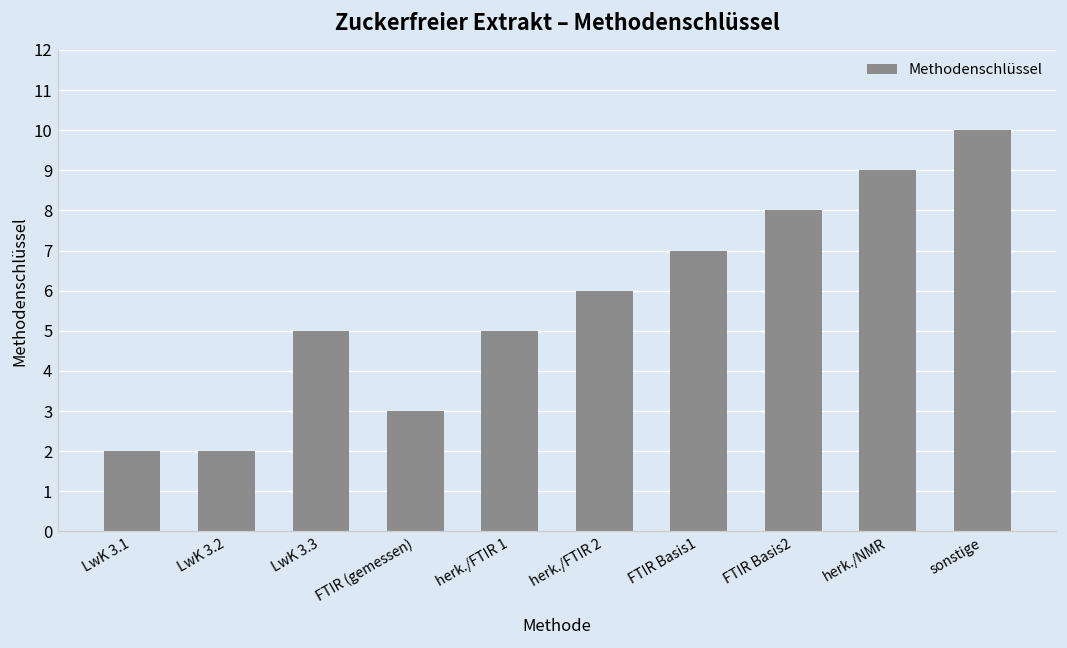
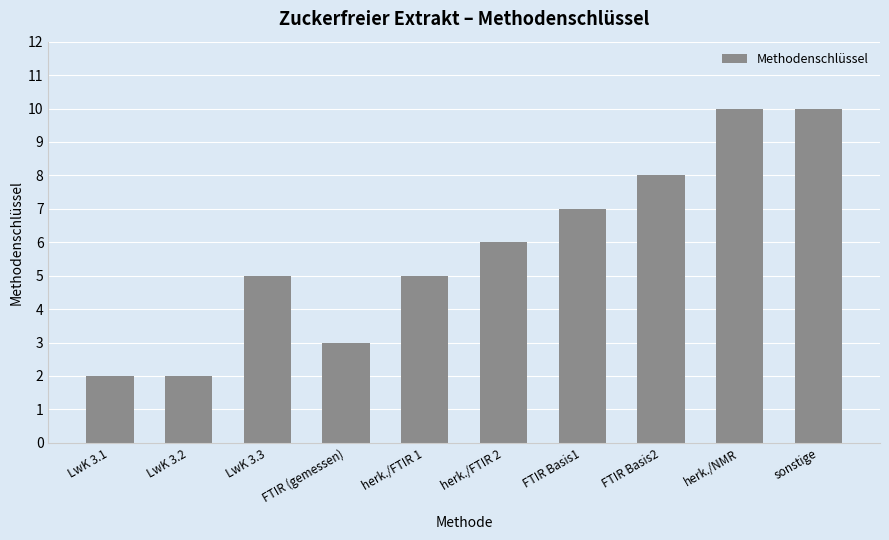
  {
    "LwK 3.1": 2,
    "LwK 3.2": 2,
    "LwK 3.3": 5,
    "FTIR (gemessen)": 3,
    "herk./FTIR 1": 5,
    "herk./FTIR 2": 6,
    "FTIR Basis1": 7,
    "FTIR Basis2": 8,
-   "herk./NMR": 9,
+   "herk./NMR": 10,
    "sonstige": 10
  }
